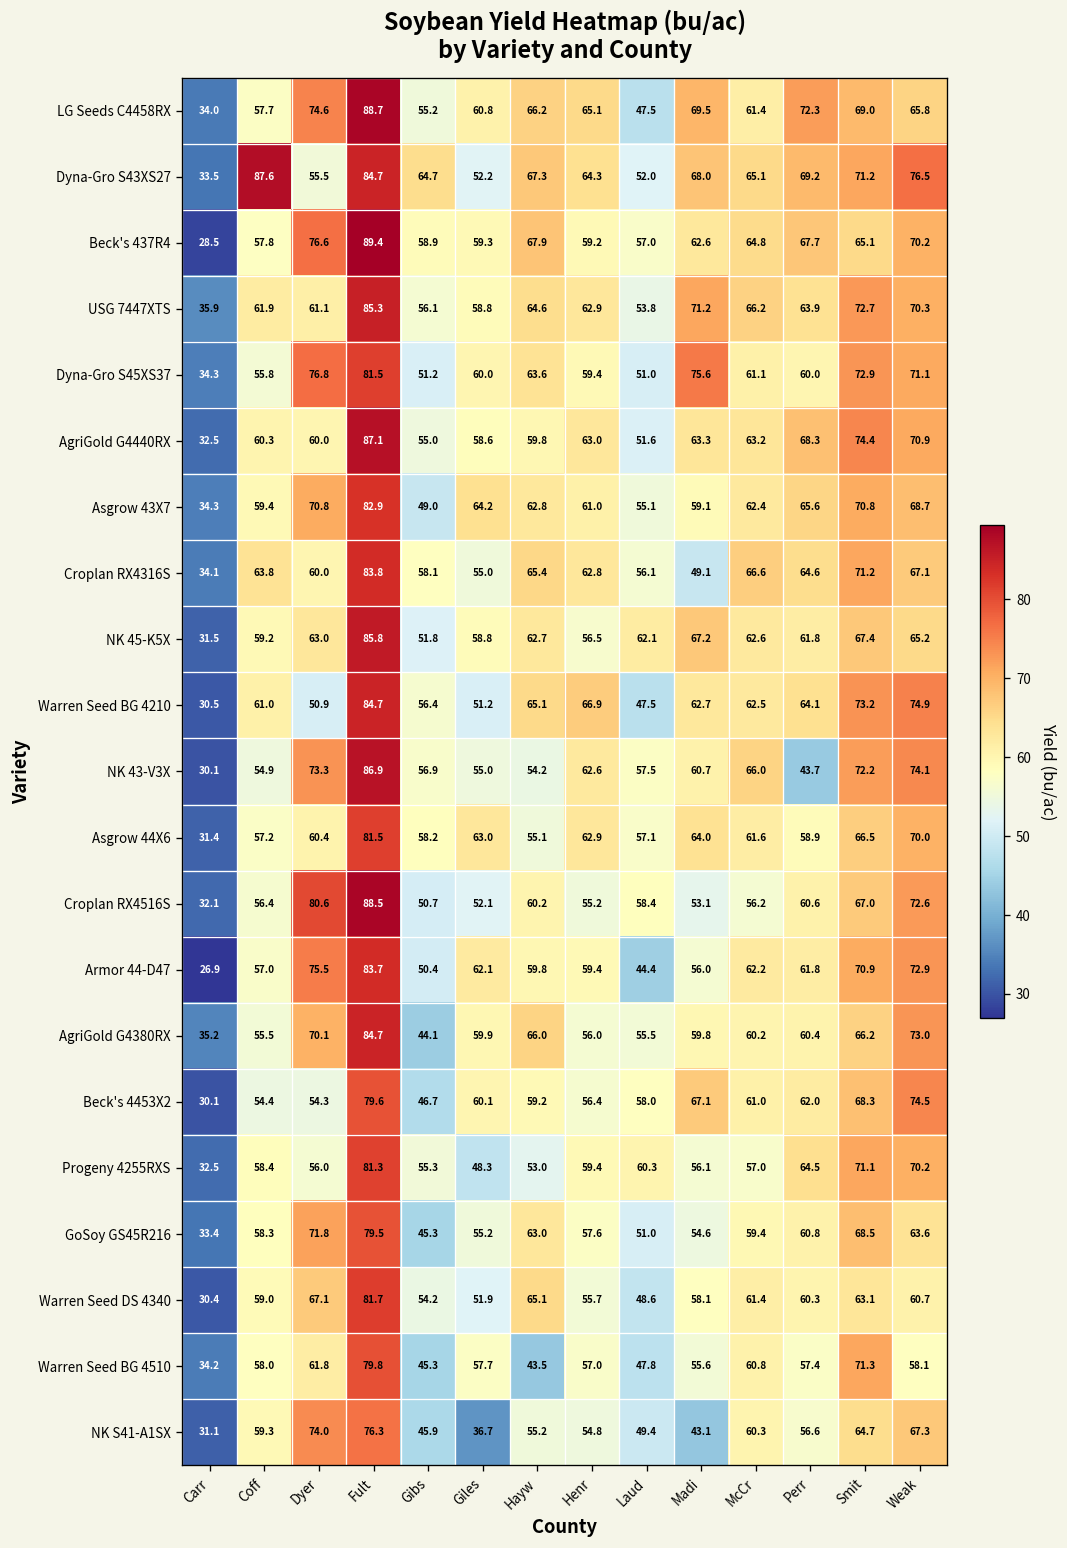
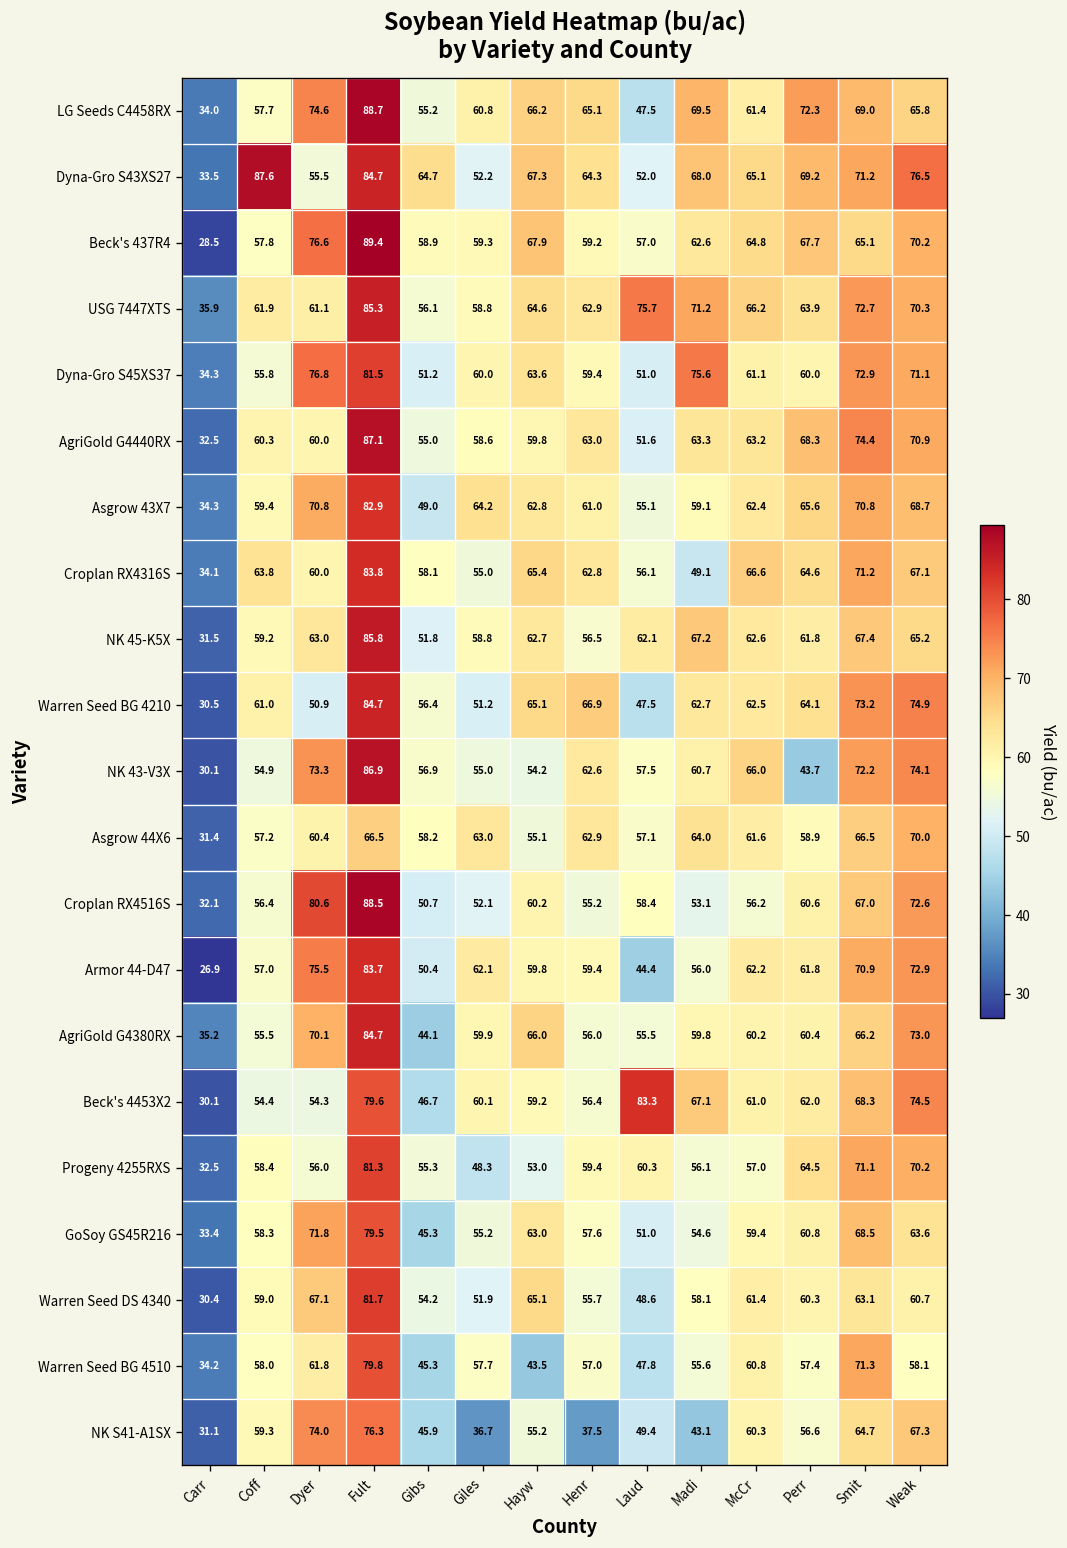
  {
    "USG 7447XTS": {
      "Carr": 35.9,
      "Coff": 61.9,
      "Dyer": 61.1,
      "Fult": 85.3,
      "Gibs": 56.1,
      "Giles": 58.8,
      "Hayw": 64.6,
      "Henr": 62.9,
-     "Laud": 53.8,
+     "Laud": 75.7,
      "Madi": 71.2,
      "McCr": 66.2,
      "Perr": 63.9,
      "Smit": 72.7,
      "Weak": 70.3
    },
    "Asgrow 44X6": {
      "Carr": 31.4,
      "Coff": 57.2,
      "Dyer": 60.4,
-     "Fult": 81.5,
+     "Fult": 66.5,
      "Gibs": 58.2,
      "Giles": 63.0,
      "Hayw": 55.1,
      "Henr": 62.9,
      "Laud": 57.1,
      "Madi": 64.0,
      "McCr": 61.6,
      "Perr": 58.9,
      "Smit": 66.5,
      "Weak": 70.0
    },
    "Beck's 4453X2": {
      "Carr": 30.1,
      "Coff": 54.4,
      "Dyer": 54.3,
      "Fult": 79.6,
      "Gibs": 46.7,
      "Giles": 60.1,
      "Hayw": 59.2,
      "Henr": 56.4,
-     "Laud": 58.0,
+     "Laud": 83.3,
      "Madi": 67.1,
      "McCr": 61.0,
      "Perr": 62.0,
      "Smit": 68.3,
      "Weak": 74.5
    },
    "NK S41-A1SX": {
      "Carr": 31.1,
      "Coff": 59.3,
      "Dyer": 74.0,
      "Fult": 76.3,
      "Gibs": 45.9,
      "Giles": 36.7,
      "Hayw": 55.2,
-     "Henr": 54.8,
+     "Henr": 37.5,
      "Laud": 49.4,
      "Madi": 43.1,
      "McCr": 60.3,
      "Perr": 56.6,
      "Smit": 64.7,
      "Weak": 67.3
    }
  }
